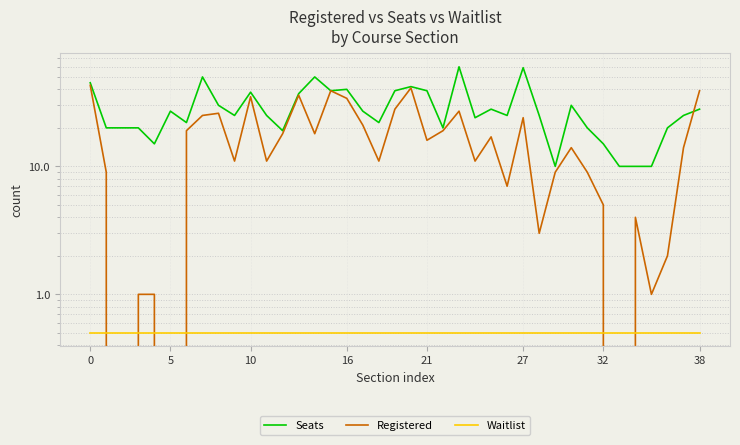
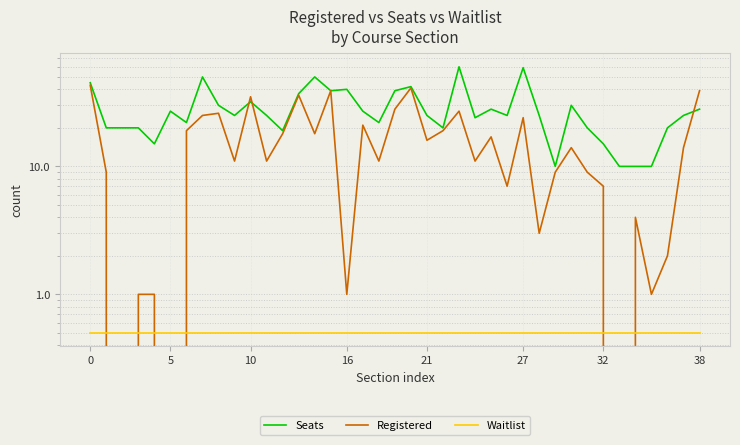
  {
    "Seats": {
      "5": 27,
-     "10": 38,
+     "10": 32,
      "16": 40,
-     "21": 39,
+     "21": 25,
      "27": 60,
      "32": 15,
      "38": 28
    },
    "Registered": {
      "10": 35,
-     "16": 34,
+     "16": 1,
      "21": 16,
      "27": 24,
-     "32": 5,
+     "32": 7,
      "38": 39
    },
    "Waitlist": {
      "0": 0.50,
      "5": 0.50,
      "10": 0.50,
      "16": 0.50,
      "21": 0.50,
      "27": 0.50,
      "32": 0.50,
      "38": 0.50
    }
  }
